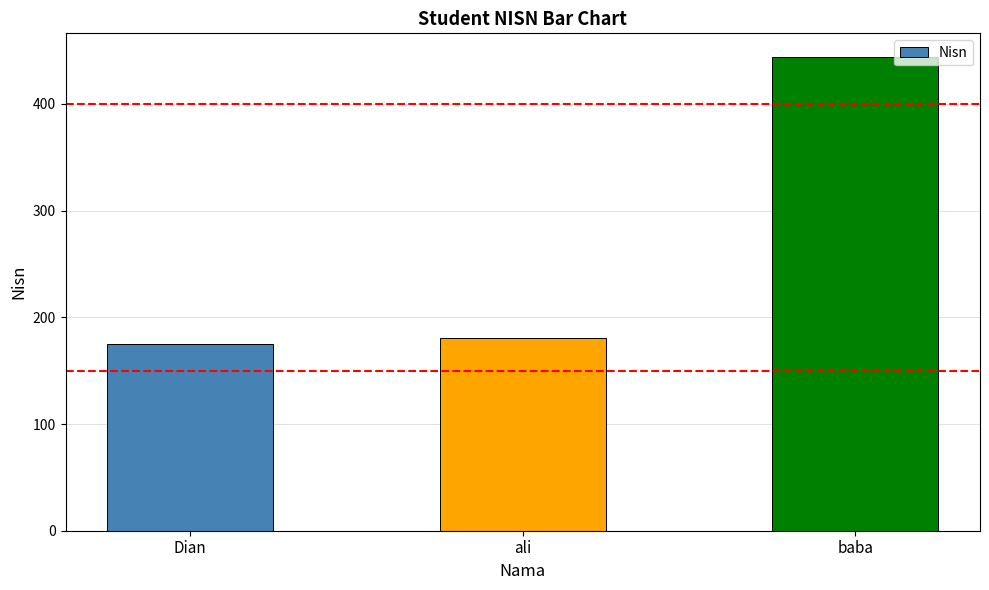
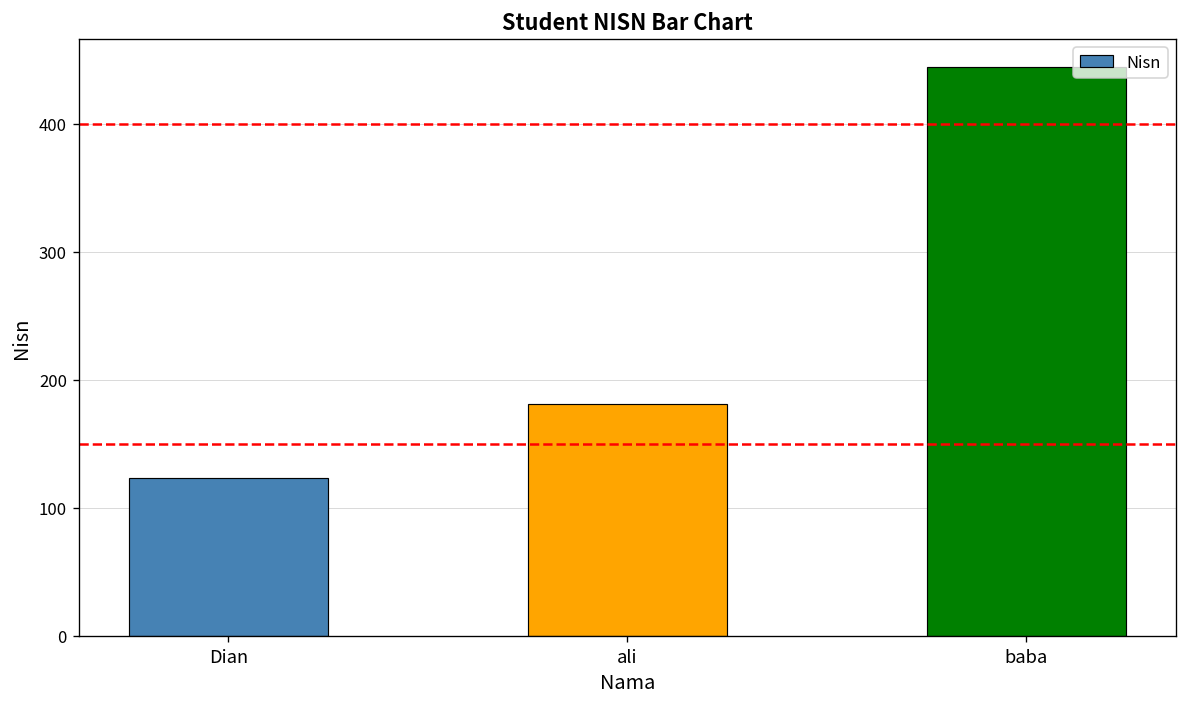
  {
-   "Dian": 175,
+   "Dian": 123,
    "ali": 181,
    "baba": 444
  }
